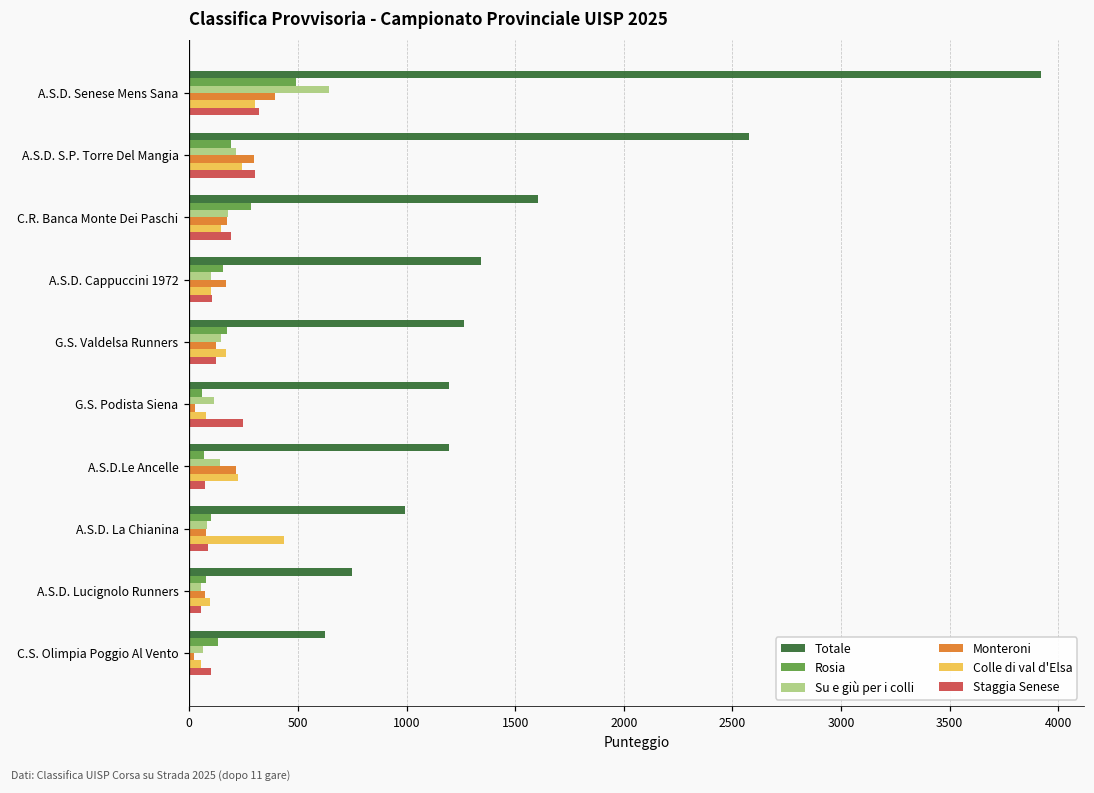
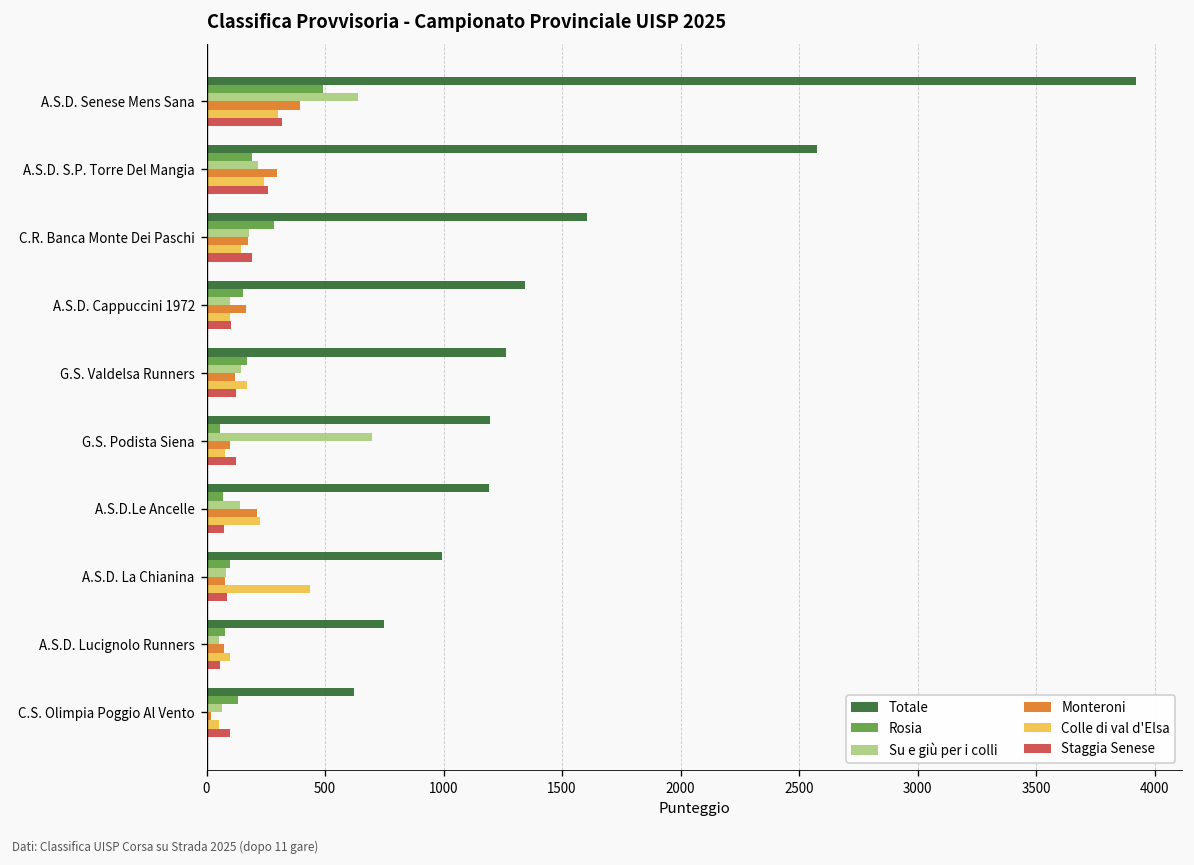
  {
    "Totale": {
      "A.S.D. Senese Mens Sana": 3920,
      "A.S.D. S.P. Torre Del Mangia": 2580,
      "C.R. Banca Monte Dei Paschi": 1610,
      "A.S.D. Cappuccini 1972": 1340,
      "G.S. Valdelsa Runners": 1270,
      "G.S. Podista Siena": 1200,
      "A.S.D.Le Ancelle": 1190,
      "A.S.D. La Chianina": 990,
      "A.S.D. Lucignolo Runners": 750,
      "C.S. Olimpia Poggio Al Vento": 620
    },
    "Rosia": {
      "A.S.D. Senese Mens Sana": 490,
      "A.S.D. S.P. Torre Del Mangia": 190,
      "C.R. Banca Monte Dei Paschi": 290,
      "A.S.D. Cappuccini 1972": 150,
      "G.S. Valdelsa Runners": 170,
      "G.S. Podista Siena": 60,
      "A.S.D.Le Ancelle": 70,
      "A.S.D. La Chianina": 100,
      "A.S.D. Lucignolo Runners": 80,
      "C.S. Olimpia Poggio Al Vento": 130
    },
    "Su e giù per i colli": {
      "A.S.D. Senese Mens Sana": 640,
      "A.S.D. S.P. Torre Del Mangia": 220,
      "C.R. Banca Monte Dei Paschi": 180,
      "A.S.D. Cappuccini 1972": 100,
      "G.S. Valdelsa Runners": 140,
-     "G.S. Podista Siena": 110,
+     "G.S. Podista Siena": 700,
      "A.S.D.Le Ancelle": 140,
      "A.S.D. La Chianina": 80,
      "A.S.D. Lucignolo Runners": 50,
      "C.S. Olimpia Poggio Al Vento": 60
    },
    "Monteroni": {
      "A.S.D. Senese Mens Sana": 390,
      "A.S.D. S.P. Torre Del Mangia": 300,
      "C.R. Banca Monte Dei Paschi": 180,
      "A.S.D. Cappuccini 1972": 170,
      "G.S. Valdelsa Runners": 120,
-     "G.S. Podista Siena": 30,
+     "G.S. Podista Siena": 100,
      "A.S.D.Le Ancelle": 210,
      "A.S.D. La Chianina": 80,
      "A.S.D. Lucignolo Runners": 70,
      "C.S. Olimpia Poggio Al Vento": 20
    },
    "Colle di val d'Elsa": {
      "A.S.D. Senese Mens Sana": 300,
      "A.S.D. S.P. Torre Del Mangia": 240,
      "C.R. Banca Monte Dei Paschi": 150,
      "A.S.D. Cappuccini 1972": 100,
      "G.S. Valdelsa Runners": 170,
      "G.S. Podista Siena": 80,
      "A.S.D.Le Ancelle": 230,
      "A.S.D. La Chianina": 440,
      "A.S.D. Lucignolo Runners": 100,
      "C.S. Olimpia Poggio Al Vento": 50
    },
    "Staggia Senese": {
      "A.S.D. Senese Mens Sana": 320,
-     "A.S.D. S.P. Torre Del Mangia": 300,
+     "A.S.D. S.P. Torre Del Mangia": 260,
      "C.R. Banca Monte Dei Paschi": 190,
      "A.S.D. Cappuccini 1972": 100,
      "G.S. Valdelsa Runners": 120,
-     "G.S. Podista Siena": 250,
+     "G.S. Podista Siena": 120,
      "A.S.D.Le Ancelle": 70,
      "A.S.D. La Chianina": 90,
      "A.S.D. Lucignolo Runners": 60,
      "C.S. Olimpia Poggio Al Vento": 100
    }
  }
